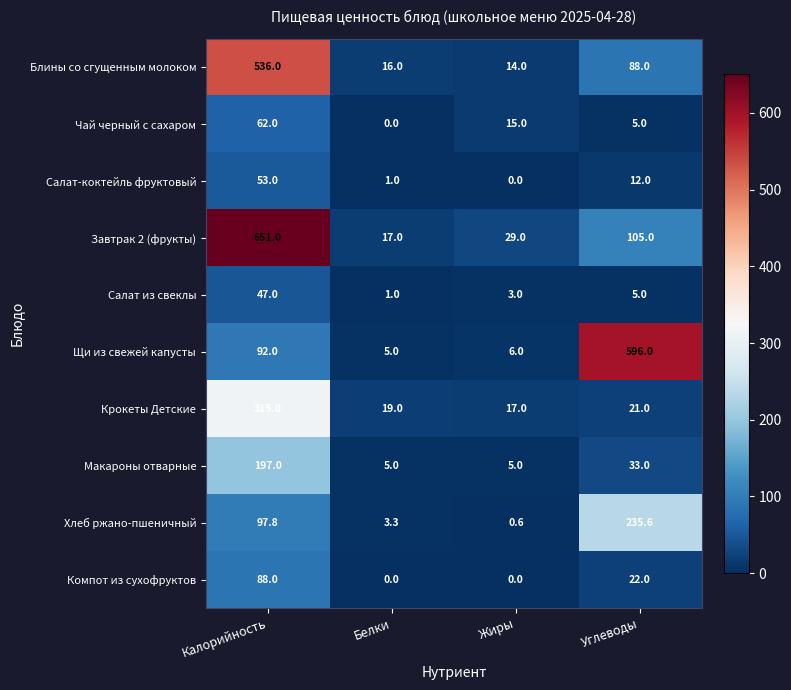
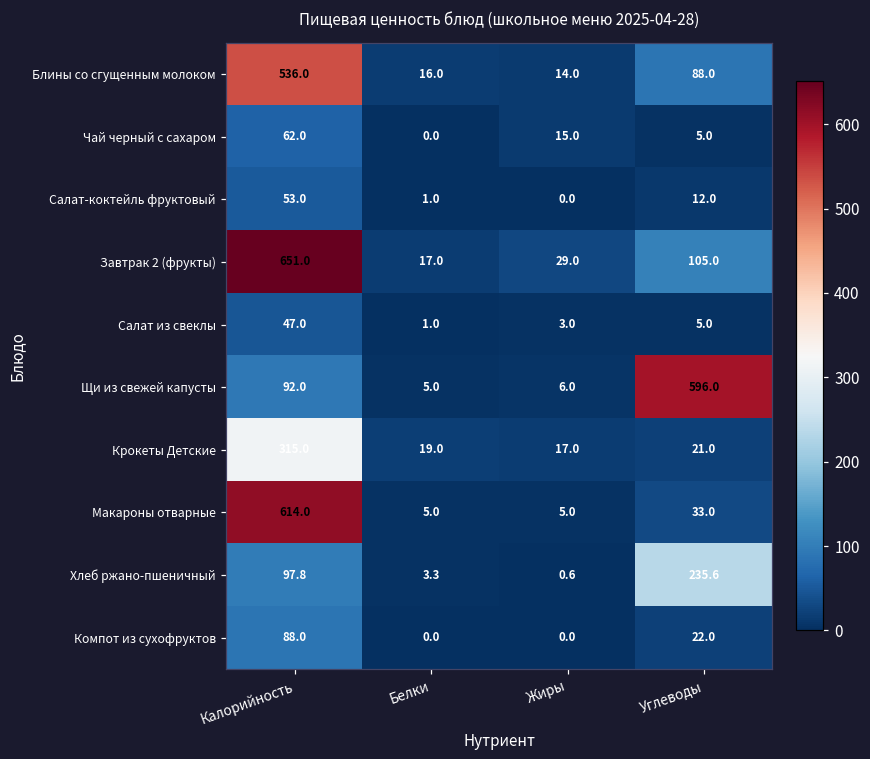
  {
    "Блины со сгущенным молоком": {
      "Калорийность": 536.0,
      "Белки": 16.0,
      "Жиры": 14.0,
      "Углеводы": 88.0
    },
    "Чай черный с сахаром": {
      "Калорийность": 62.0,
      "Белки": 0.0,
      "Жиры": 15.0,
      "Углеводы": 5.0
    },
    "Салат-коктейль фруктовый": {
      "Калорийность": 53.0,
      "Белки": 1.0,
      "Жиры": 0.0,
      "Углеводы": 12.0
    },
    "Завтрак 2 (фрукты)": {
      "Калорийность": 651.0,
      "Белки": 17.0,
      "Жиры": 29.0,
      "Углеводы": 105.0
    },
    "Салат из свеклы": {
      "Калорийность": 47.0,
      "Белки": 1.0,
      "Жиры": 3.0,
      "Углеводы": 5.0
    },
    "Щи из свежей капусты": {
      "Калорийность": 92.0,
      "Белки": 5.0,
      "Жиры": 6.0,
      "Углеводы": 596.0
    },
    "Крокеты Детские": {
      "Белки": 19.0,
      "Жиры": 17.0,
      "Углеводы": 21.0
    },
    "Макароны отварные": {
-     "Калорийность": 197.0,
+     "Калорийность": 614.0,
      "Белки": 5.0,
      "Жиры": 5.0,
      "Углеводы": 33.0
    },
    "Хлеб ржано-пшеничный": {
      "Калорийность": 97.8,
      "Белки": 3.3,
      "Жиры": 0.6,
      "Углеводы": 235.6
    },
    "Компот из сухофруктов": {
      "Калорийность": 88.0,
      "Белки": 0.0,
      "Жиры": 0.0,
      "Углеводы": 22.0
    }
  }
